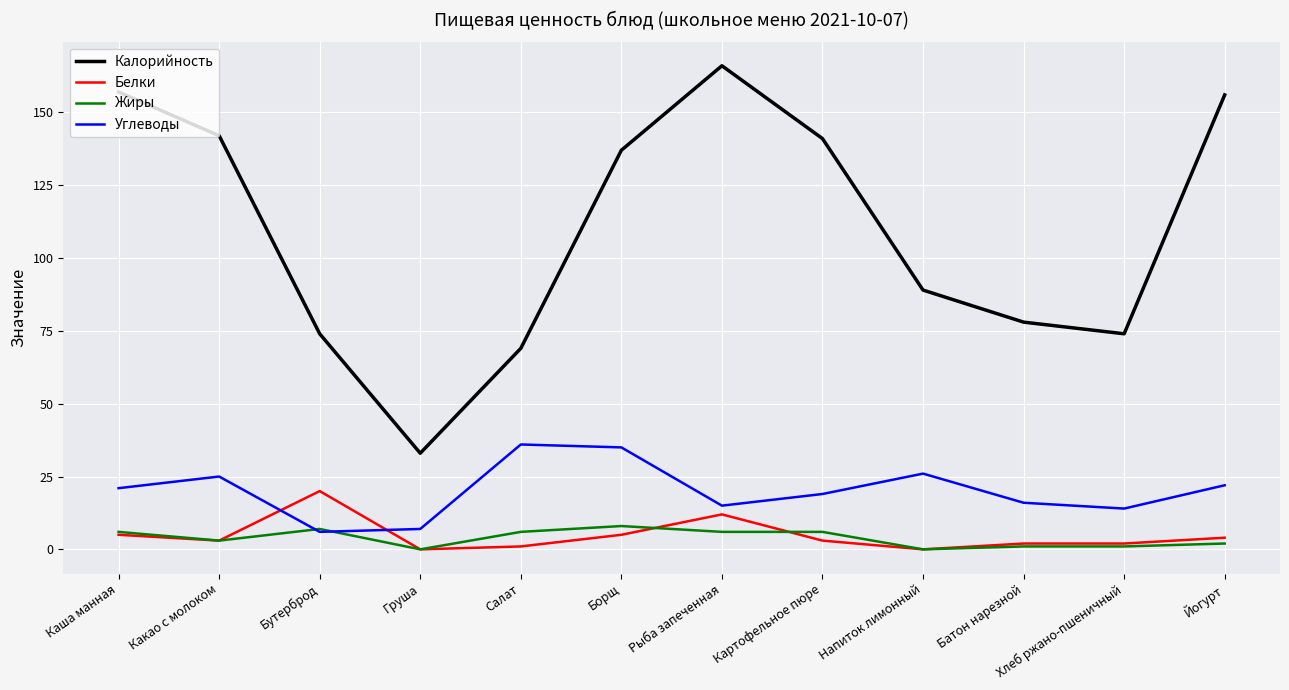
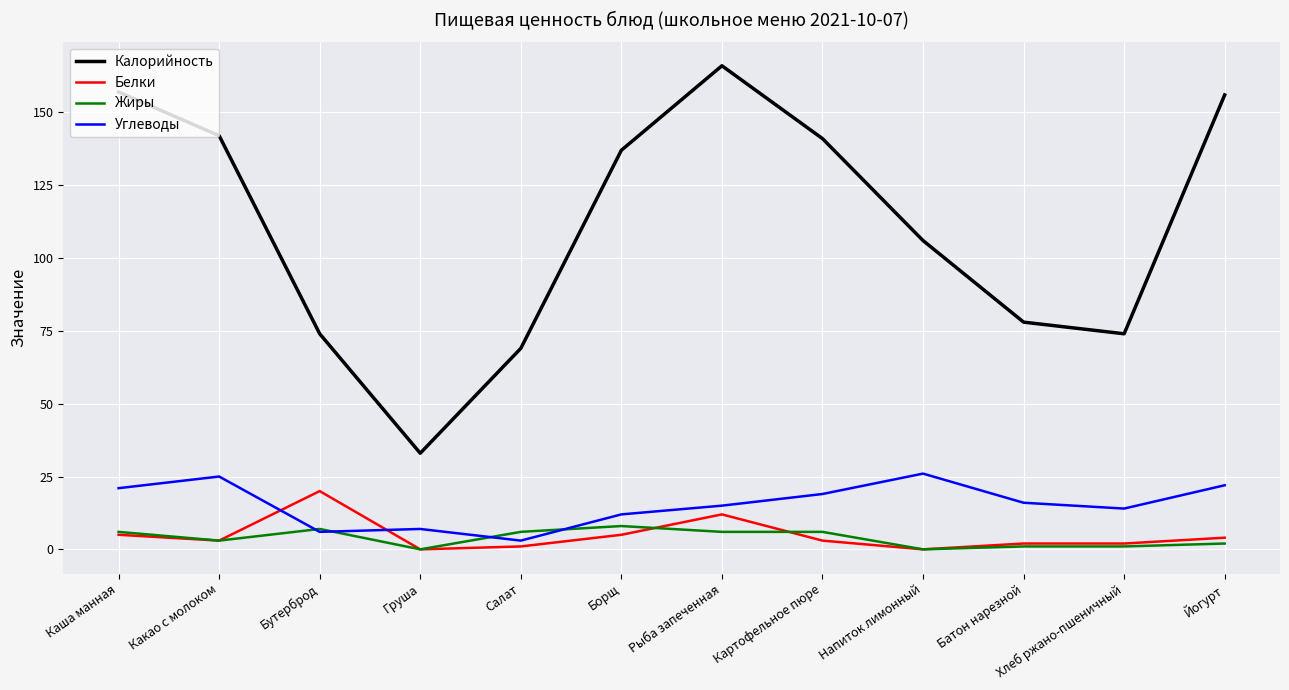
  {
    "Калорийность": {
      "Бутерброд": 74,
      "Груша": 33,
      "Салат": 69,
      "Борщ": 137,
      "Рыба запеченная": 166,
      "Картофельное пюре": 141,
-     "Напиток лимонный": 89,
+     "Напиток лимонный": 106,
      "Батон нарезной": 78,
      "Хлеб ржано-пшеничный": 74,
      "Йогурт": 156
    },
    "Белки": {
      "Каша манная": 5,
      "Бутерброд": 20,
      "Салат": 1,
      "Борщ": 5,
      "Рыба запеченная": 12,
      "Картофельное пюре": 3,
      "Батон нарезной": 2,
      "Хлеб ржано-пшеничный": 2,
      "Йогурт": 4
    },
    "Жиры": {
      "Каша манная": 6,
      "Бутерброд": 7,
      "Салат": 6,
      "Борщ": 8,
      "Рыба запеченная": 6,
      "Картофельное пюре": 6,
      "Батон нарезной": 1,
      "Хлеб ржано-пшеничный": 1,
      "Йогурт": 2
    },
    "Углеводы": {
      "Каша манная": 21,
      "Какао с молоком": 25,
      "Бутерброд": 6,
      "Груша": 7,
-     "Салат": 36,
-     "Борщ": 35,
+     "Салат": 3,
+     "Борщ": 12,
      "Рыба запеченная": 15,
      "Картофельное пюре": 19,
      "Напиток лимонный": 26,
      "Батон нарезной": 16,
      "Хлеб ржано-пшеничный": 14,
      "Йогурт": 22
    }
  }
